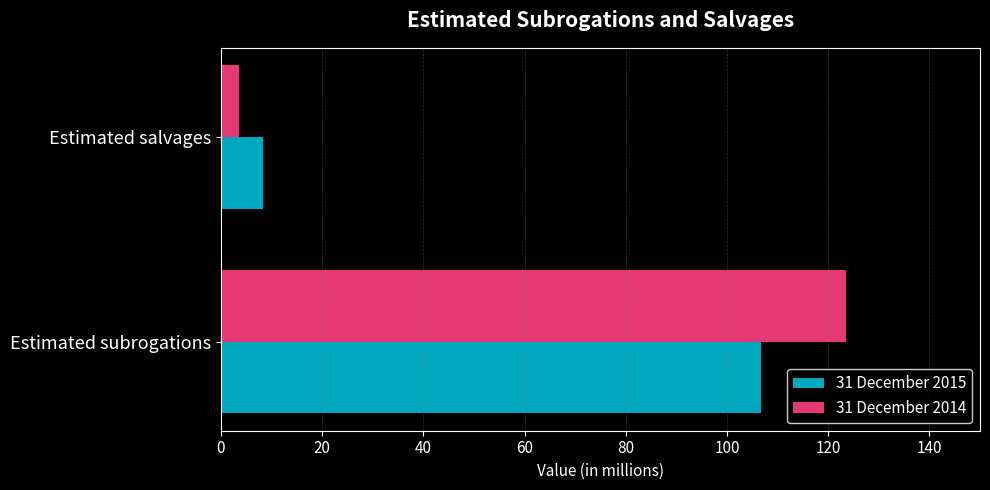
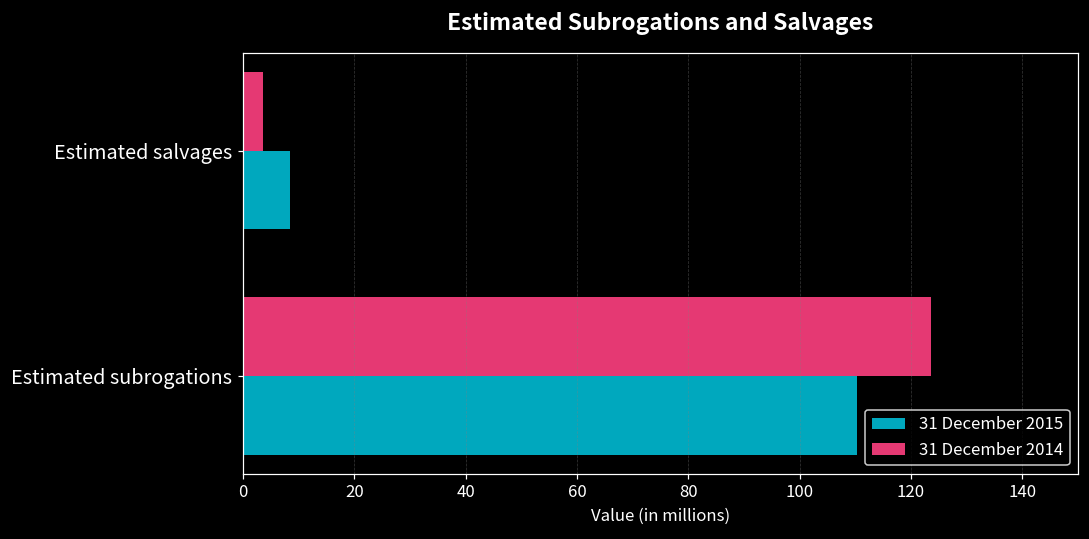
  {
    "31 December 2015": {
      "Estimated salvages": 8,
-     "Estimated subrogations": 107
+     "Estimated subrogations": 110
    },
    "31 December 2014": {
      "Estimated salvages": 4,
      "Estimated subrogations": 124
    }
  }
